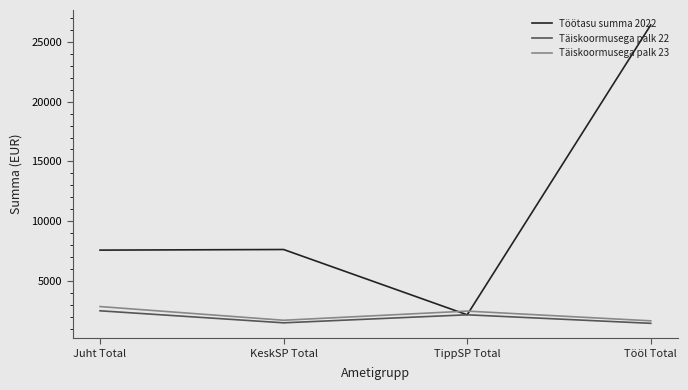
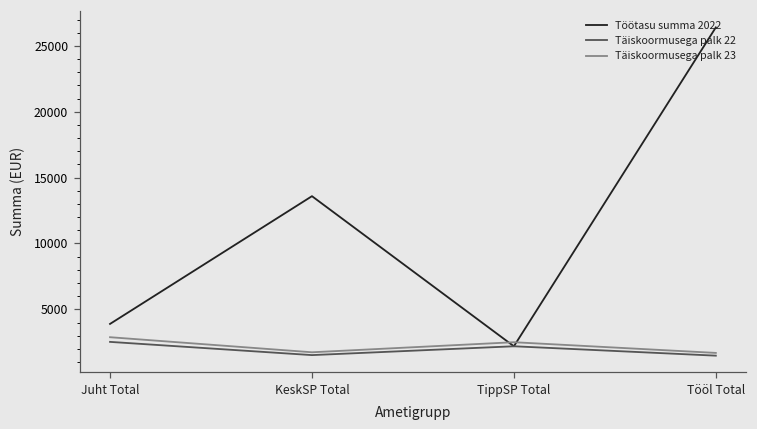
  {
    "Töötasu summa 2022": {
-     "Juht Total": 7600,
-     "KeskSP Total": 7700,
+     "Juht Total": 3900,
+     "KeskSP Total": 13600,
      "Tööl Total": 26400
    },
    "Täiskoormusega palk 22": {
      "Juht Total": 2500
    },
    "Täiskoormusega palk 23": {
      "Juht Total": 2900,
      "TippSP Total": 2500
    }
  }
